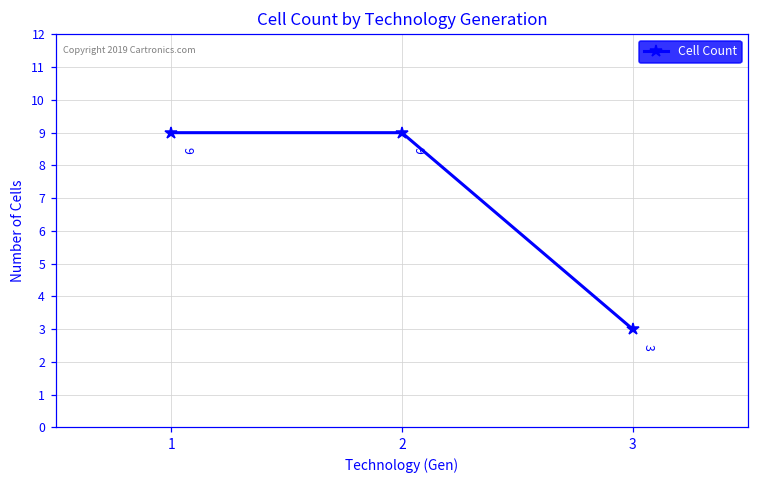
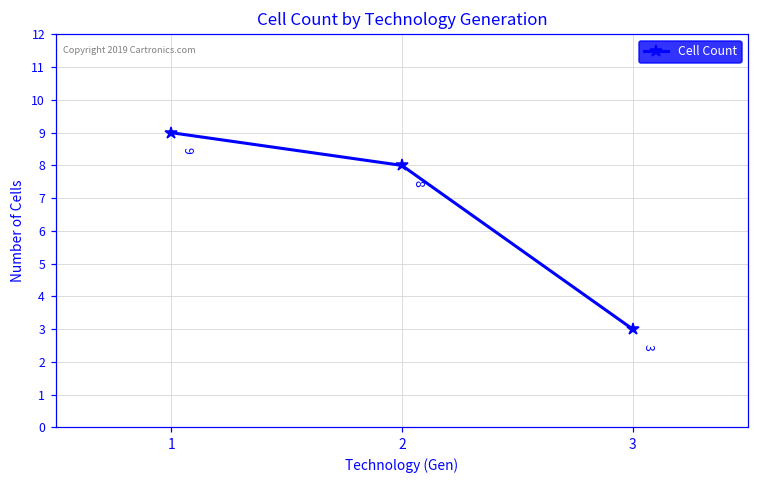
  {
    "1": 9,
-   "2": 9,
+   "2": 8,
    "3": 3
  }
